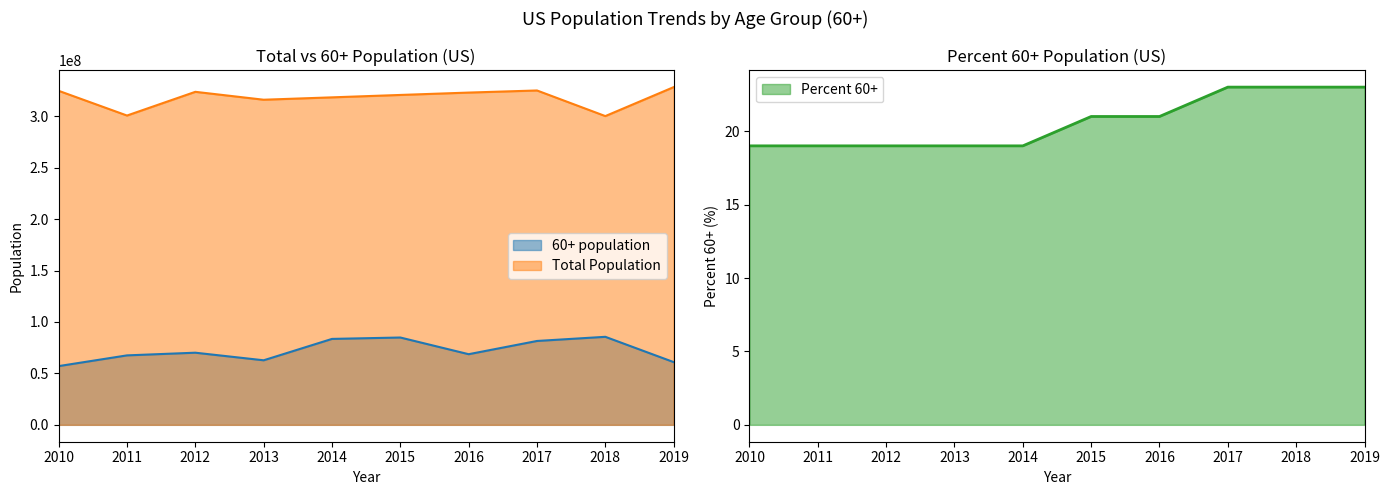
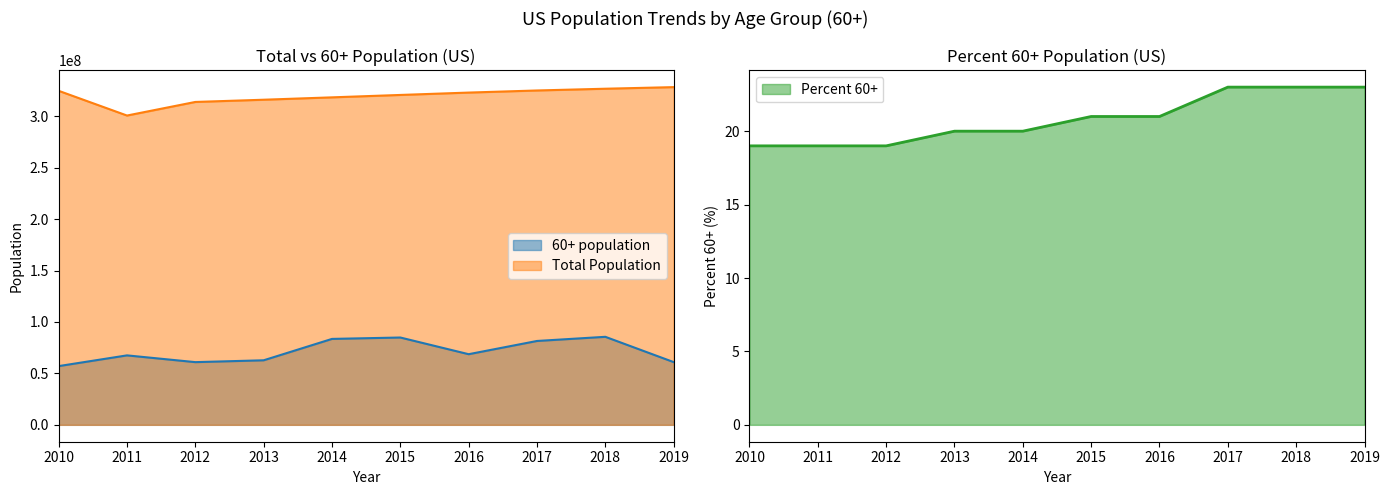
  {
    "Total vs 60+ Population (US)": {
      "60+ population": {
        "2010": 57000000,
        "2011": 68000000,
-       "2012": 70000000,
+       "2012": 61000000,
        "2013": 63000000,
        "2014": 84000000,
        "2015": 85000000,
        "2016": 69000000,
        "2017": 82000000,
        "2018": 86000000,
        "2019": 61000000
      },
      "Total Population": {
        "2010": 325000000,
        "2011": 301000000,
-       "2012": 324000000,
+       "2012": 314000000,
        "2013": 316000000,
        "2014": 318000000,
        "2015": 321000000,
        "2016": 323000000,
        "2017": 325000000,
-       "2018": 300000000,
+       "2018": 327000000,
        "2019": 328000000
      }
    },
    "Percent 60+ Population (US)": {
      "2010": 19,
      "2011": 19,
      "2012": 19,
-     "2013": 19,
-     "2014": 19,
+     "2013": 20,
+     "2014": 20,
      "2015": 21,
      "2016": 21,
      "2017": 23,
      "2018": 23,
      "2019": 23
    }
  }
